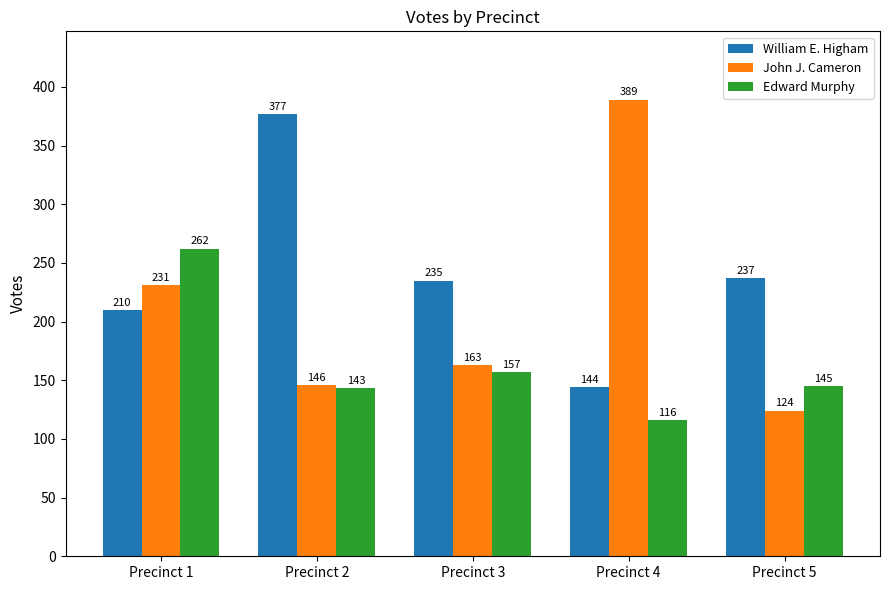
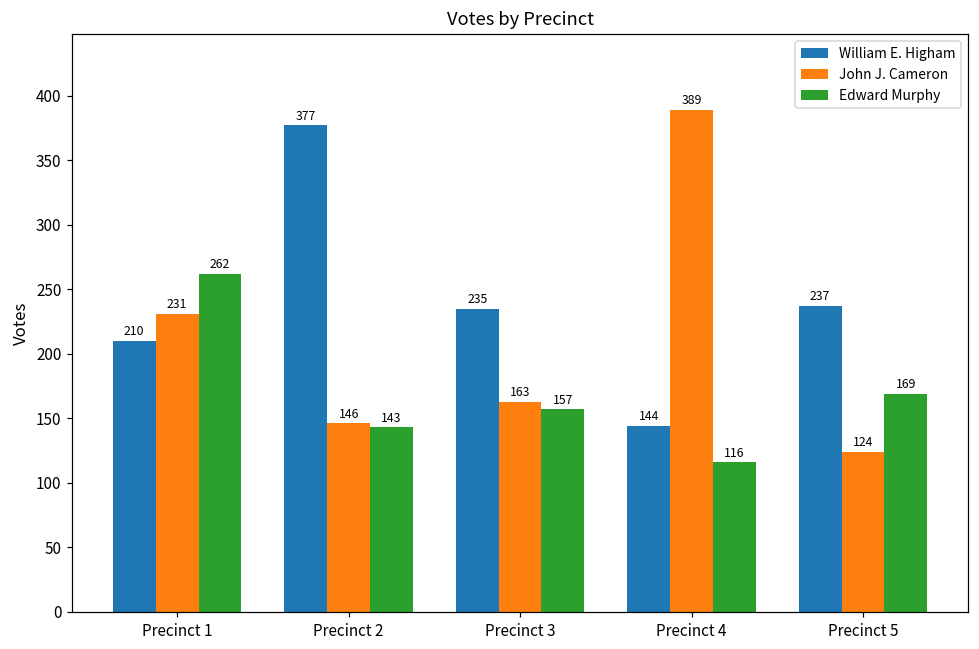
  {
    "William E. Higham": {
      "Precinct 1": 210,
      "Precinct 2": 377,
      "Precinct 3": 235,
      "Precinct 4": 144,
      "Precinct 5": 237
    },
    "John J. Cameron": {
      "Precinct 1": 231,
      "Precinct 2": 146,
      "Precinct 3": 163,
      "Precinct 4": 389,
      "Precinct 5": 124
    },
    "Edward Murphy": {
      "Precinct 1": 262,
      "Precinct 2": 143,
      "Precinct 3": 157,
      "Precinct 4": 116,
-     "Precinct 5": 145
+     "Precinct 5": 169
    }
  }
